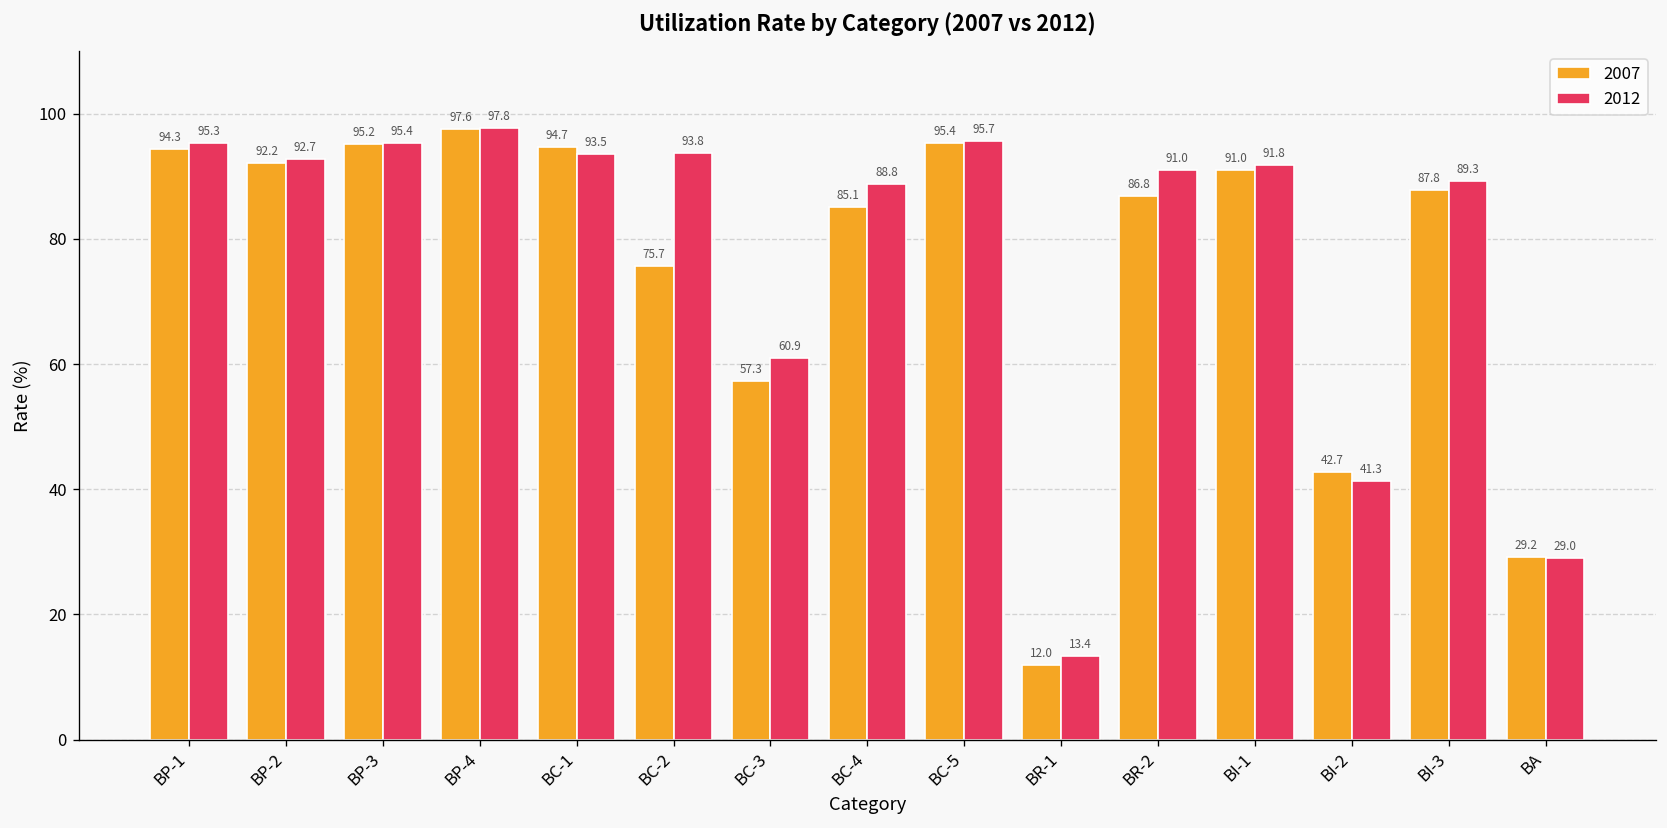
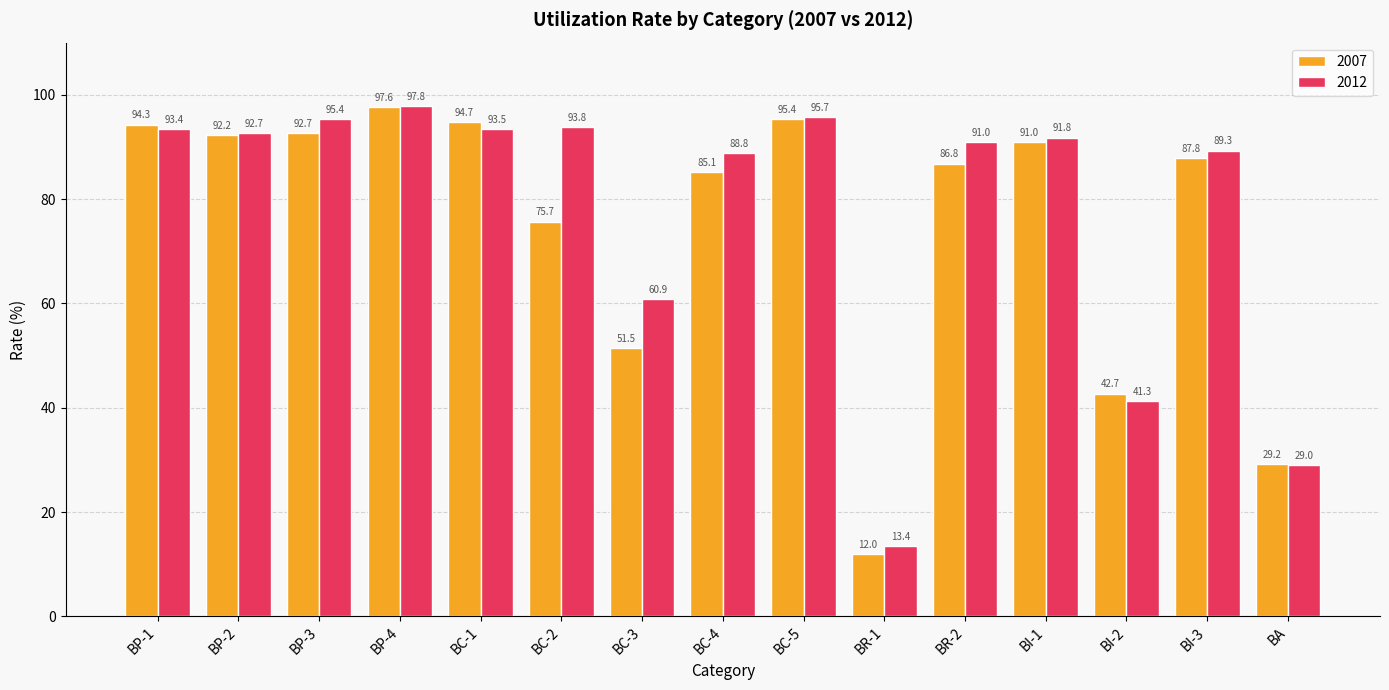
  {
    "2007": {
      "BP-1": 94.3,
      "BP-2": 92.2,
-     "BP-3": 95.2,
+     "BP-3": 92.7,
      "BP-4": 97.6,
      "BC-1": 94.7,
      "BC-2": 75.7,
-     "BC-3": 57.3,
+     "BC-3": 51.5,
      "BC-4": 85.1,
      "BC-5": 95.4,
      "BR-1": 12.0,
      "BR-2": 86.8,
      "BI-1": 91.0,
      "BI-2": 42.7,
      "BI-3": 87.8,
      "BA": 29.2
    },
    "2012": {
-     "BP-1": 95.3,
+     "BP-1": 93.4,
      "BP-2": 92.7,
      "BP-3": 95.4,
      "BP-4": 97.8,
      "BC-1": 93.5,
      "BC-2": 93.8,
      "BC-3": 60.9,
      "BC-4": 88.8,
      "BC-5": 95.7,
      "BR-1": 13.4,
      "BR-2": 91.0,
      "BI-1": 91.8,
      "BI-2": 41.3,
      "BI-3": 89.3,
      "BA": 29.0
    }
  }
